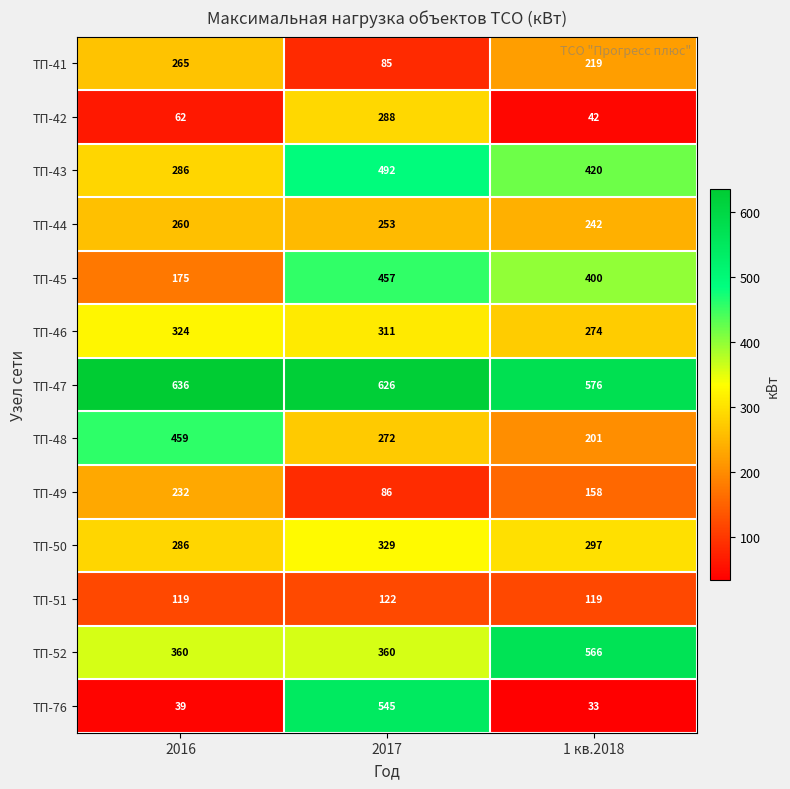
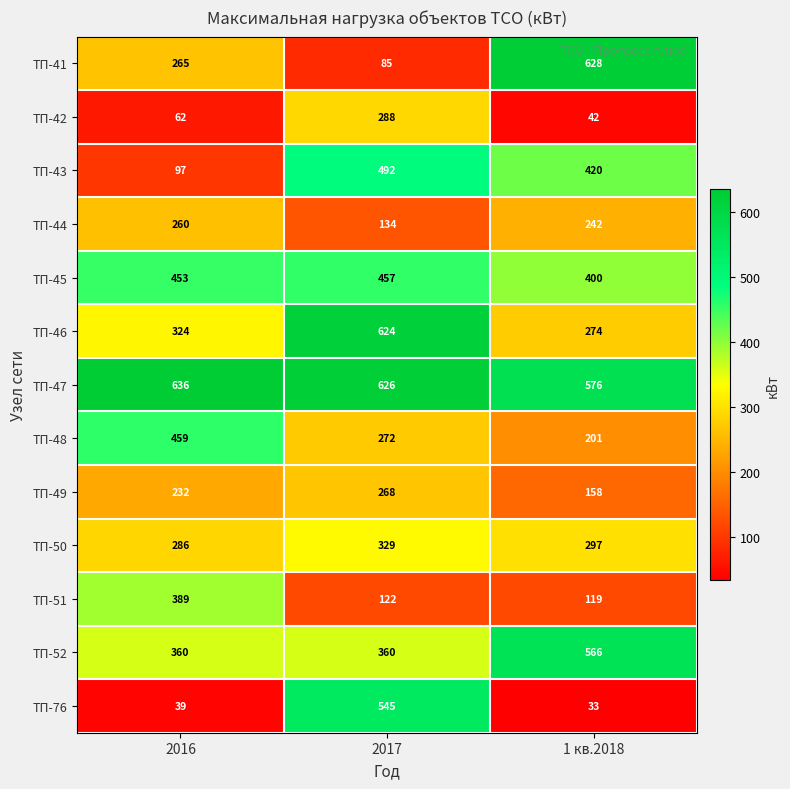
  {
    "ТП-41": {
      "2016": 265,
      "2017": 85,
-     "1 кв.2018": 219
+     "1 кв.2018": 628
    },
    "ТП-42": {
      "2016": 62,
      "2017": 288,
      "1 кв.2018": 42
    },
    "ТП-43": {
-     "2016": 286,
+     "2016": 97,
      "2017": 492,
      "1 кв.2018": 420
    },
    "ТП-44": {
      "2016": 260,
-     "2017": 253,
+     "2017": 134,
      "1 кв.2018": 242
    },
    "ТП-45": {
-     "2016": 175,
+     "2016": 453,
      "2017": 457,
      "1 кв.2018": 400
    },
    "ТП-46": {
      "2016": 324,
-     "2017": 311,
+     "2017": 624,
      "1 кв.2018": 274
    },
    "ТП-47": {
      "2016": 636,
      "2017": 626,
      "1 кв.2018": 576
    },
    "ТП-48": {
      "2016": 459,
      "2017": 272,
      "1 кв.2018": 201
    },
    "ТП-49": {
      "2016": 232,
-     "2017": 86,
+     "2017": 268,
      "1 кв.2018": 158
    },
    "ТП-50": {
      "2016": 286,
      "2017": 329,
      "1 кв.2018": 297
    },
    "ТП-51": {
-     "2016": 119,
+     "2016": 389,
      "2017": 122,
      "1 кв.2018": 119
    },
    "ТП-52": {
      "2016": 360,
      "2017": 360,
      "1 кв.2018": 566
    },
    "ТП-76": {
      "2016": 39,
      "2017": 545,
      "1 кв.2018": 33
    }
  }
